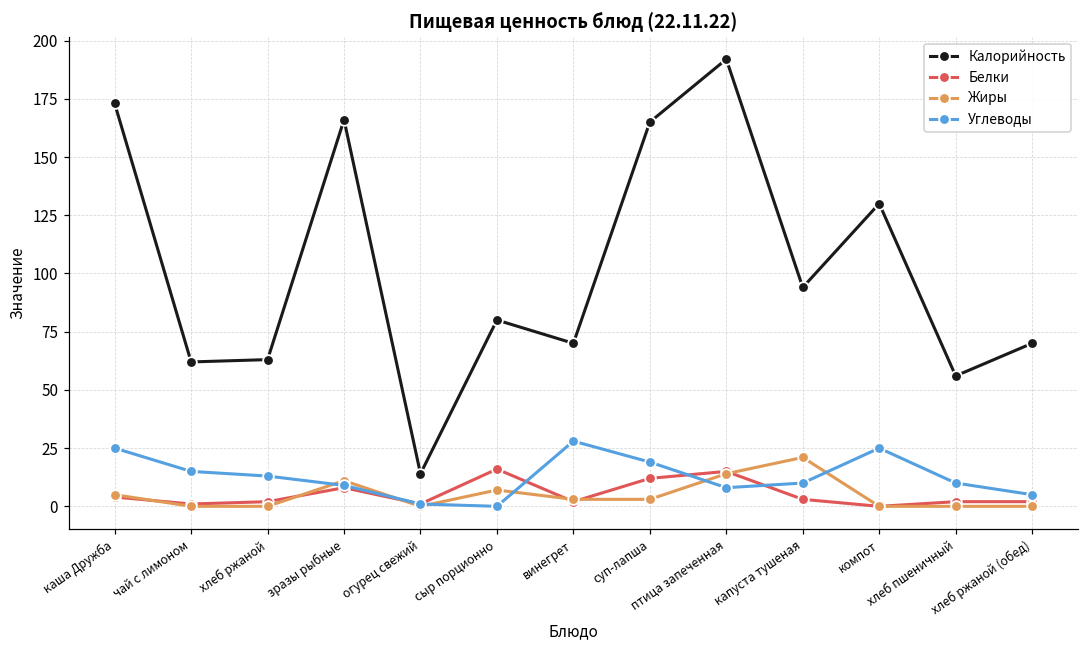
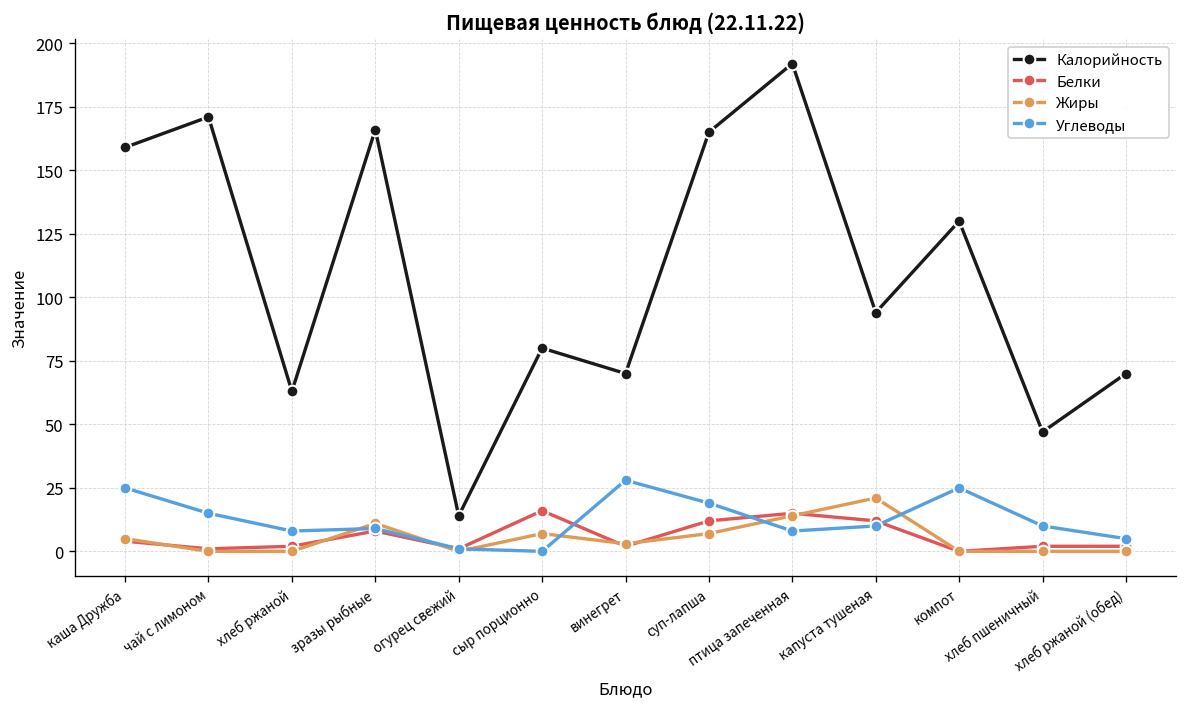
  {
    "Калорийность": {
-     "каша Дружба": 173,
-     "чай с лимоном": 62,
+     "каша Дружба": 159,
+     "чай с лимоном": 171,
      "хлеб ржаной": 63,
      "зразы рыбные": 166,
      "огурец свежий": 14,
      "сыр порционно": 80,
      "винегрет": 70,
      "суп-лапша": 165,
      "птица запеченная": 192,
      "капуста тушеная": 94,
      "компот": 130,
-     "хлеб пшеничный": 56,
+     "хлеб пшеничный": 47,
      "хлеб ржаной (обед)": 70
    },
    "Белки": {
      "хлеб ржаной": 2,
      "сыр порционно": 16,
      "суп-лапша": 12,
-     "капуста тушеная": 3,
+     "капуста тушеная": 12,
      "хлеб пшеничный": 2,
      "хлеб ржаной (обед)": 2
    },
    "Жиры": {
      "хлеб ржаной": 0,
      "зразы рыбные": 11,
      "сыр порционно": 7,
-     "суп-лапша": 3,
+     "суп-лапша": 7,
      "капуста тушеная": 21,
      "хлеб пшеничный": 0,
      "хлеб ржаной (обед)": 0
    },
    "Углеводы": {
      "каша Дружба": 25,
      "чай с лимоном": 15,
-     "хлеб ржаной": 13,
+     "хлеб ржаной": 8,
      "сыр порционно": 0,
      "винегрет": 28,
      "суп-лапша": 19,
      "птица запеченная": 8,
      "капуста тушеная": 10,
      "компот": 25,
      "хлеб пшеничный": 10,
      "хлеб ржаной (обед)": 5
    }
  }
